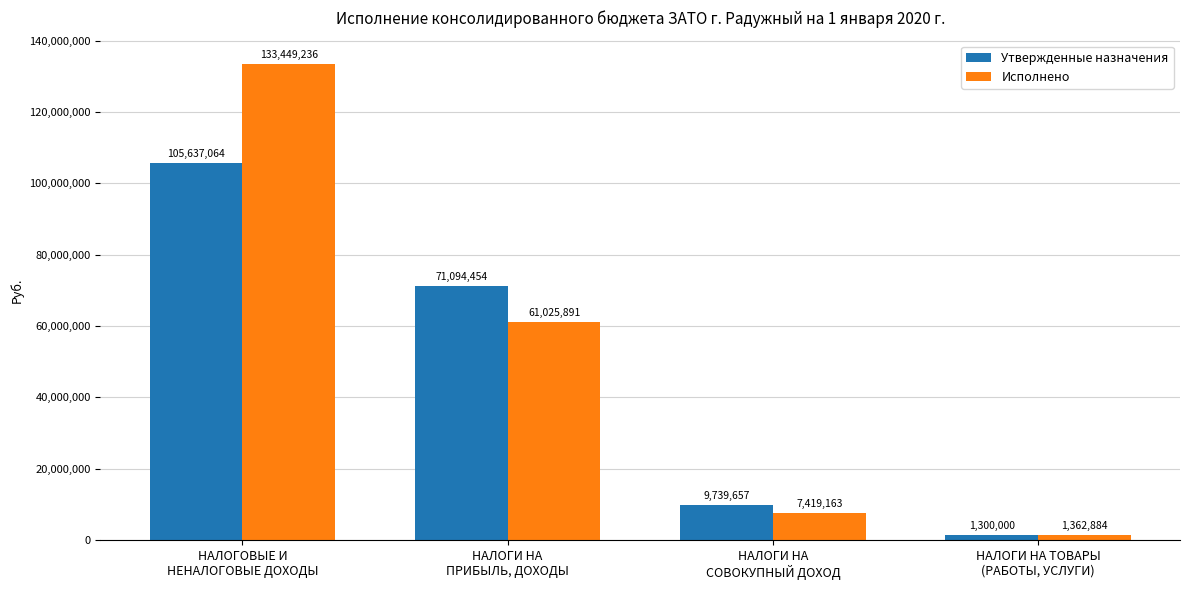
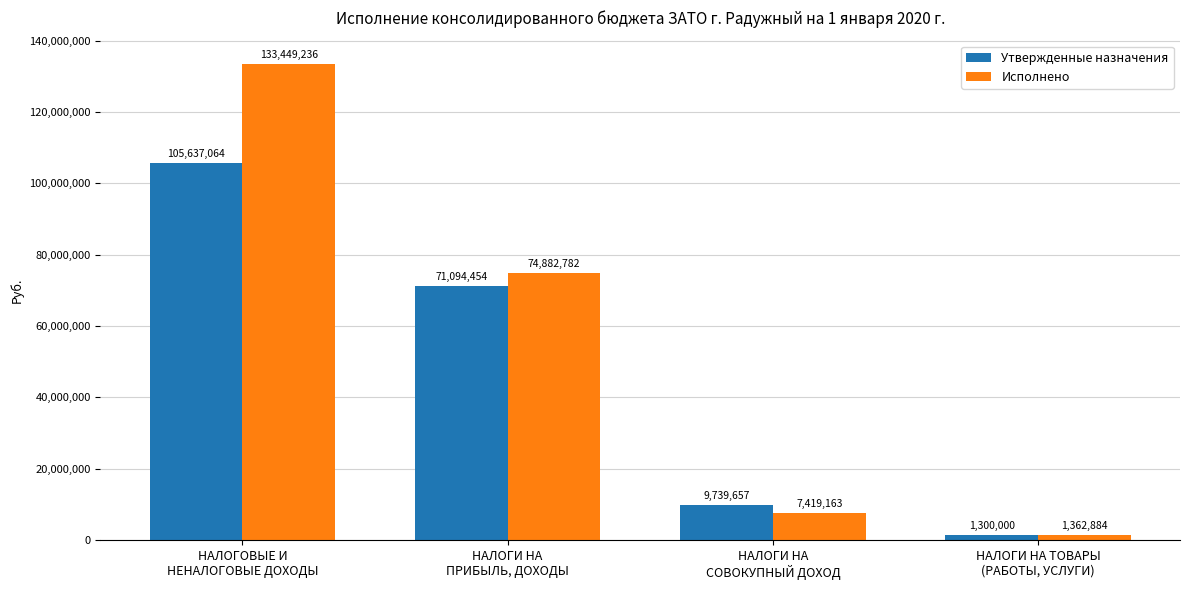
  {
    "Утвержденные назначения": {
      "НАЛОГОВЫЕ И НЕНАЛОГОВЫЕ ДОХОДЫ": "105,637,064",
      "НАЛОГИ НА ПРИБЫЛЬ, ДОХОДЫ": "71,094,454",
      "НАЛОГИ НА СОВОКУПНЫЙ ДОХОД": "9,739,657",
      "НАЛОГИ НА ТОВАРЫ (РАБОТЫ, УСЛУГИ)": "1,300,000"
    },
    "Исполнено": {
      "НАЛОГОВЫЕ И НЕНАЛОГОВЫЕ ДОХОДЫ": "133,449,236",
-     "НАЛОГИ НА ПРИБЫЛЬ, ДОХОДЫ": "61,025,891",
+     "НАЛОГИ НА ПРИБЫЛЬ, ДОХОДЫ": "74,882,782",
      "НАЛОГИ НА СОВОКУПНЫЙ ДОХОД": "7,419,163",
      "НАЛОГИ НА ТОВАРЫ (РАБОТЫ, УСЛУГИ)": "1,362,884"
    }
  }
